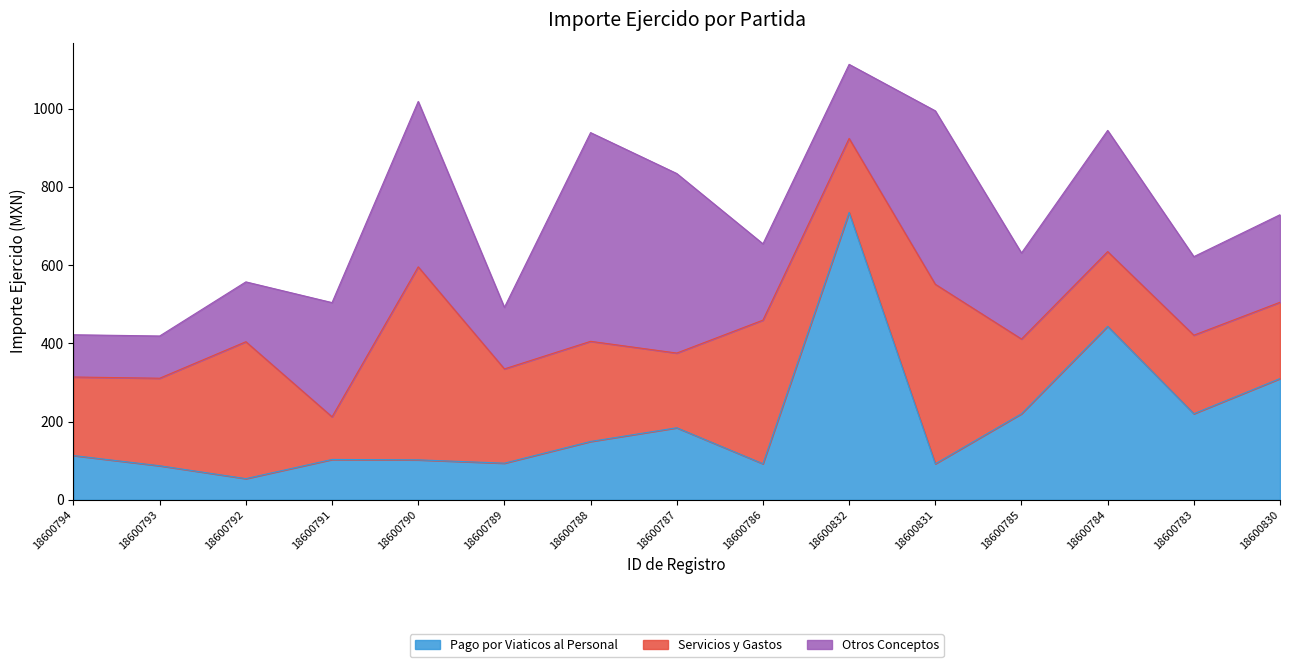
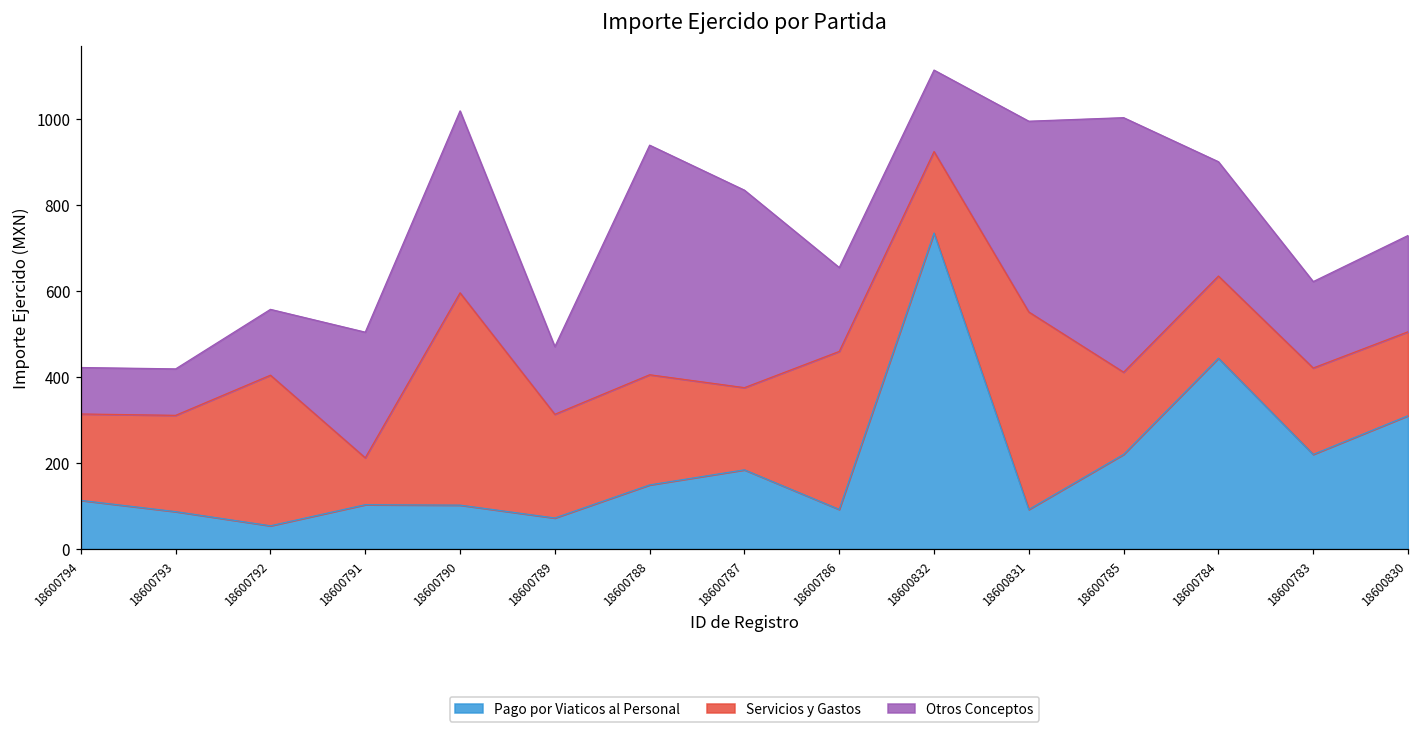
  {
    "Pago por Viaticos al Personal": {
      "18600794": 110,
      "18600793": 90,
      "18600792": 50,
      "18600791": 100,
      "18600790": 100,
-     "18600789": 90,
+     "18600789": 70,
      "18600788": 150,
      "18600787": 180,
      "18600786": 90,
      "18600832": 730,
      "18600831": 90,
      "18600785": 220,
      "18600784": 440,
      "18600783": 220,
      "18600830": 310
    },
    "Servicios y Gastos": {
      "18600794": 200,
      "18600793": 220,
      "18600792": 350,
      "18600791": 110,
      "18600790": 490,
      "18600789": 240,
      "18600788": 260,
      "18600787": 190,
      "18600786": 370,
      "18600832": 190,
      "18600831": 460,
      "18600785": 190,
      "18600784": 190,
      "18600783": 200,
      "18600830": 200
    },
    "Otros Conceptos": {
      "18600794": 110,
      "18600793": 110,
      "18600792": 150,
      "18600791": 290,
      "18600790": 420,
      "18600789": 160,
      "18600788": 530,
      "18600787": 460,
      "18600786": 200,
      "18600832": 190,
      "18600831": 440,
-     "18600785": 220,
-     "18600784": 310,
+     "18600785": 590,
+     "18600784": 270,
      "18600783": 200,
      "18600830": 220
    }
  }
